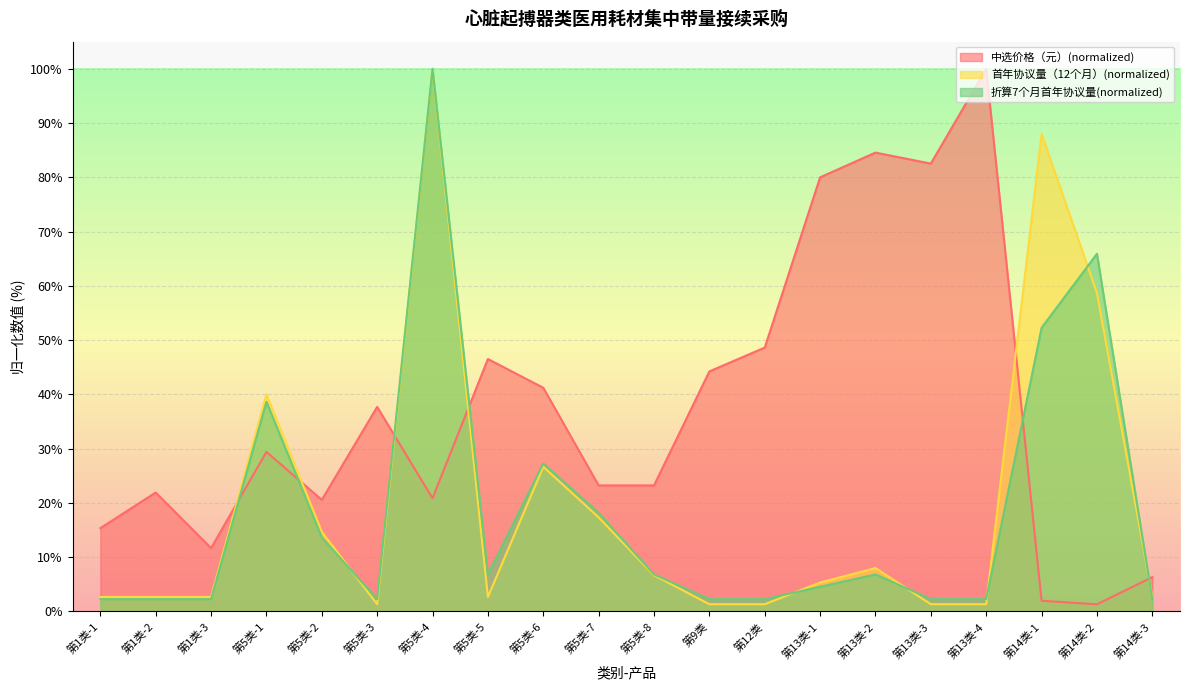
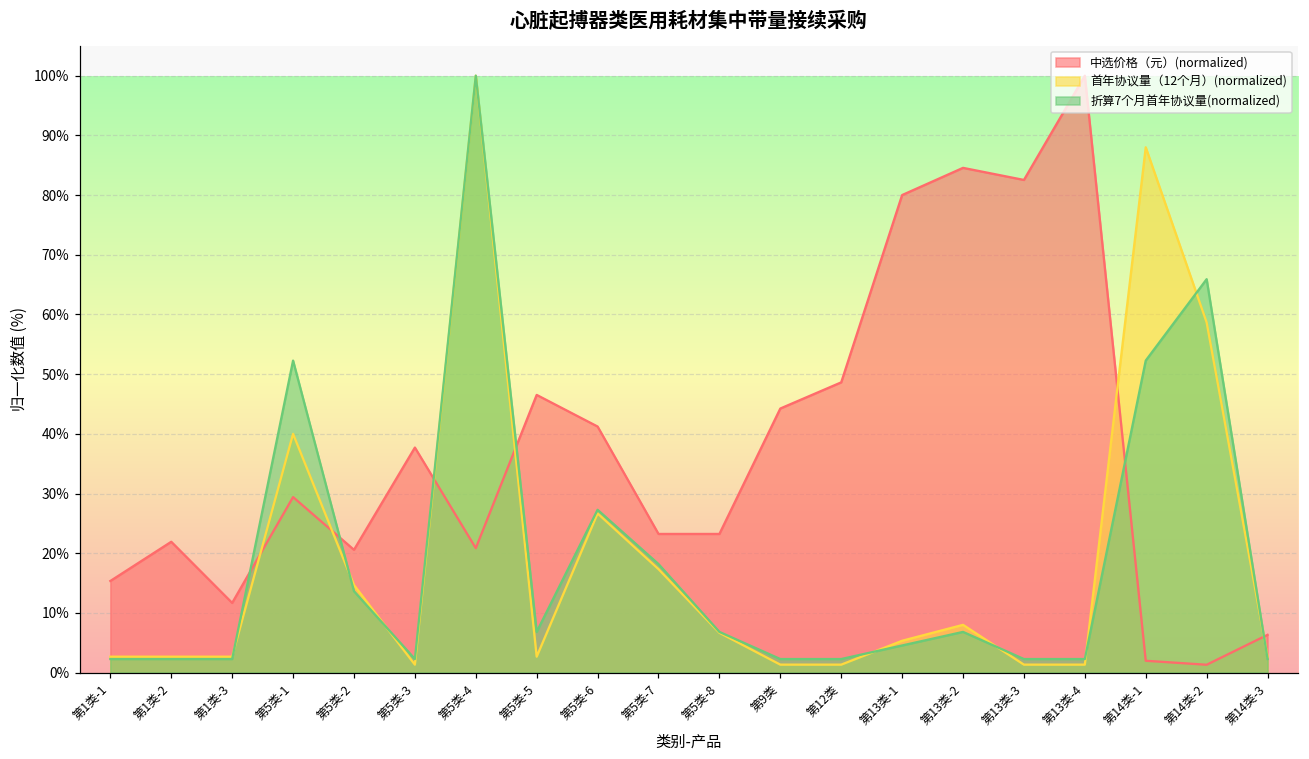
  {
    "中选价格（元）(normalized)": {
      "第1类-1": "15%",
      "第1类-2": "22%",
      "第1类-3": "12%",
      "第5类-1": "29%",
      "第5类-2": "21%",
      "第5类-3": "38%",
      "第5类-4": "21%",
      "第5类-5": "47%",
      "第5类-6": "41%",
      "第5类-7": "23%",
      "第5类-8": "23%",
      "第9类": "44%",
      "第12类": "49%",
      "第13类-1": "80%",
      "第13类-2": "85%",
      "第13类-3": "83%",
      "第14类-1": "2%",
      "第14类-2": "1%",
      "第14类-3": "6%"
    },
    "首年协议量（12个月）(normalized)": {
      "第5类-1": "40%",
      "第5类-2": "15%",
      "第5类-3": "1%",
      "第5类-5": "3%",
      "第5类-6": "27%",
      "第5类-7": "17%",
      "第9类": "1%",
      "第12类": "1%",
      "第13类-1": "5%",
      "第13类-2": "8%",
      "第13类-3": "1%",
      "第13类-4": "1%",
      "第14类-1": "88%",
      "第14类-2": "59%"
    },
    "折算7个月首年协议量(normalized)": {
-     "第5类-1": "39%",
+     "第5类-1": "52%",
      "第5类-2": "14%",
      "第5类-3": "2%",
      "第5类-5": "7%",
      "第5类-6": "27%",
      "第5类-7": "18%",
      "第9类": "2%",
      "第12类": "2%",
      "第13类-1": "5%",
      "第13类-2": "7%",
      "第13类-3": "2%",
      "第13类-4": "2%",
      "第14类-1": "52%",
      "第14类-2": "66%"
    }
  }
